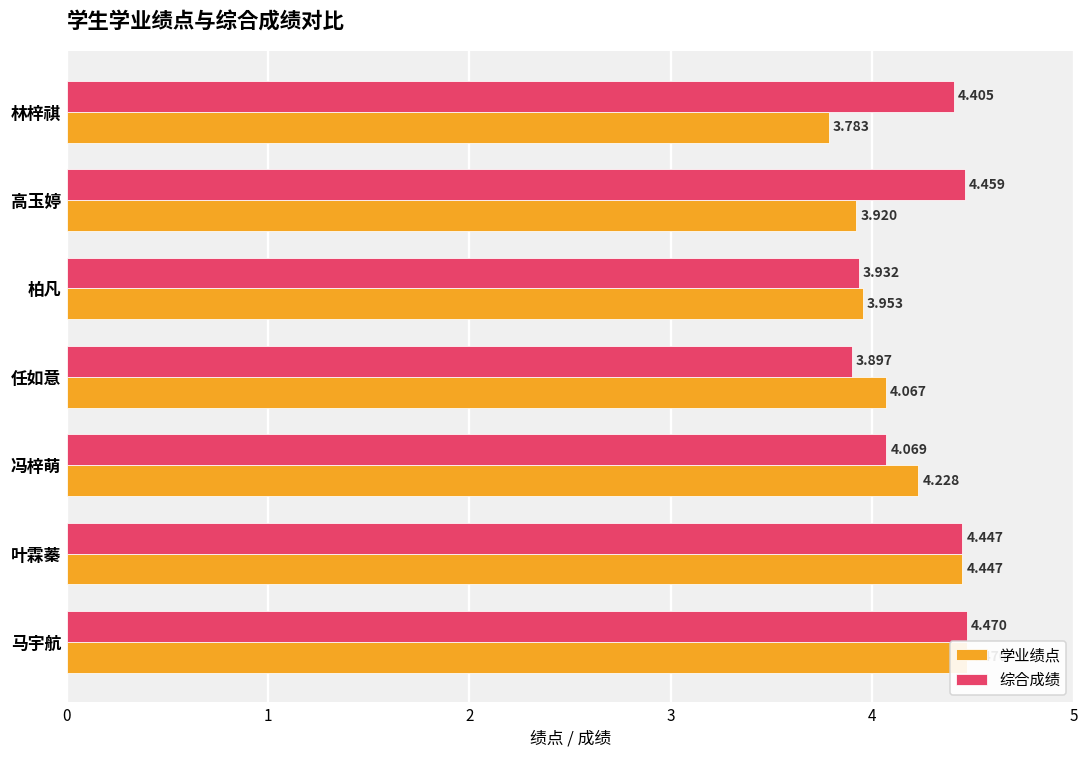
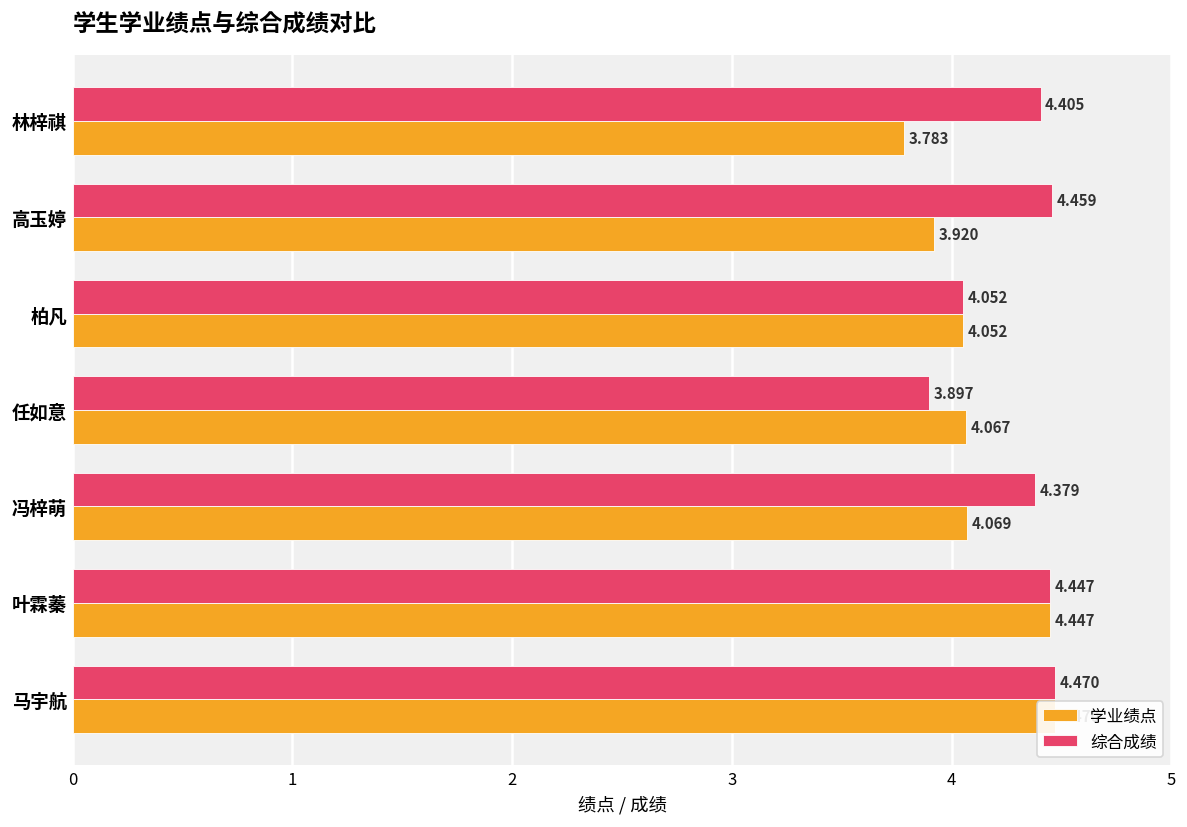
  {
    "学业绩点": {
      "林梓祺": 3.783,
      "高玉婷": 3.920,
-     "柏凡": 3.953,
+     "柏凡": 4.052,
      "任如意": 4.067,
-     "冯梓萌": 4.228,
+     "冯梓萌": 4.069,
      "叶霖蓁": 4.447
    },
    "综合成绩": {
      "林梓祺": 4.405,
      "高玉婷": 4.459,
-     "柏凡": 3.932,
+     "柏凡": 4.052,
      "任如意": 3.897,
-     "冯梓萌": 4.069,
+     "冯梓萌": 4.379,
      "叶霖蓁": 4.447,
      "马宇航": 4.470
    }
  }
